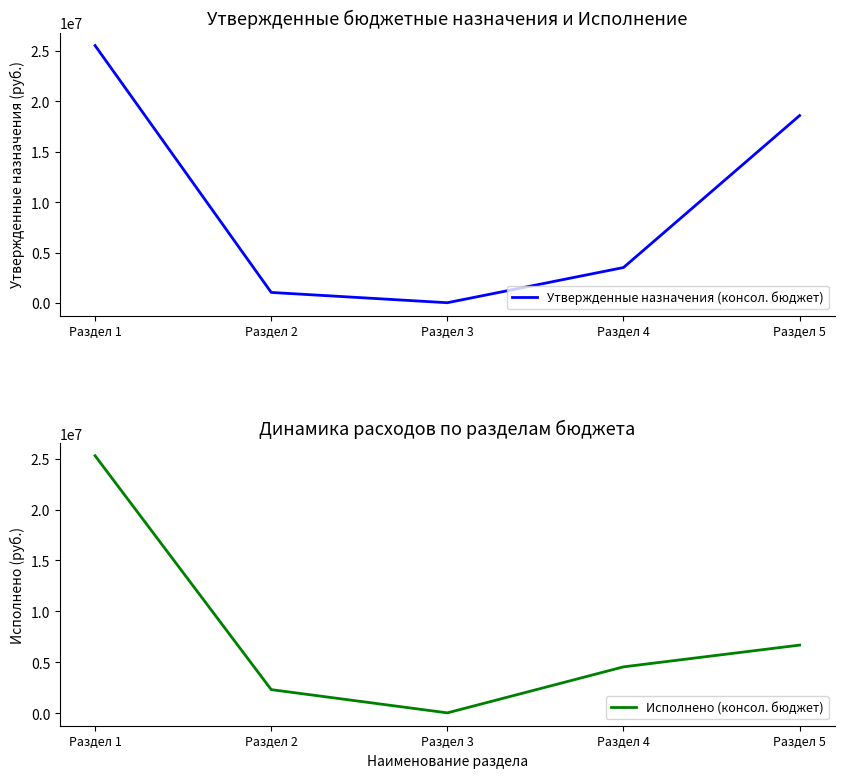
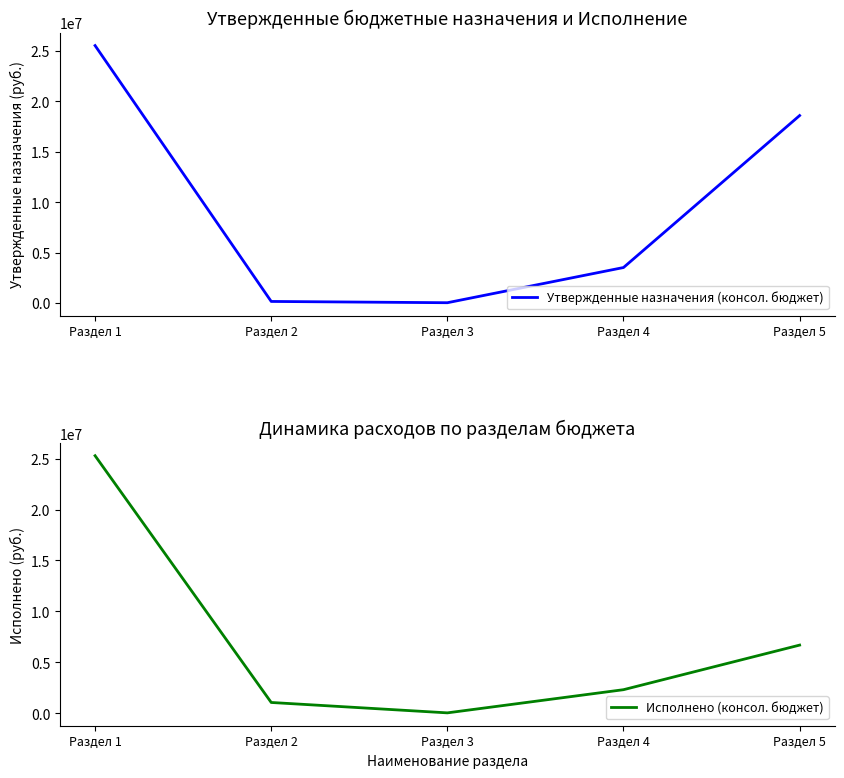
  {
    "Утвержденные бюджетные назначения и Исполнение": {
      "Раздел 1": 25500000,
-     "Раздел 2": 1100000,
+     "Раздел 2": 200000,
      "Раздел 3": 0,
      "Раздел 4": 3500000,
      "Раздел 5": 18600000
    },
    "Динамика расходов по разделам бюджета": {
      "Раздел 1": 25300000,
-     "Раздел 2": 2300000,
+     "Раздел 2": 1100000,
      "Раздел 3": 0,
-     "Раздел 4": 4500000,
+     "Раздел 4": 2300000,
      "Раздел 5": 6700000
    }
  }
